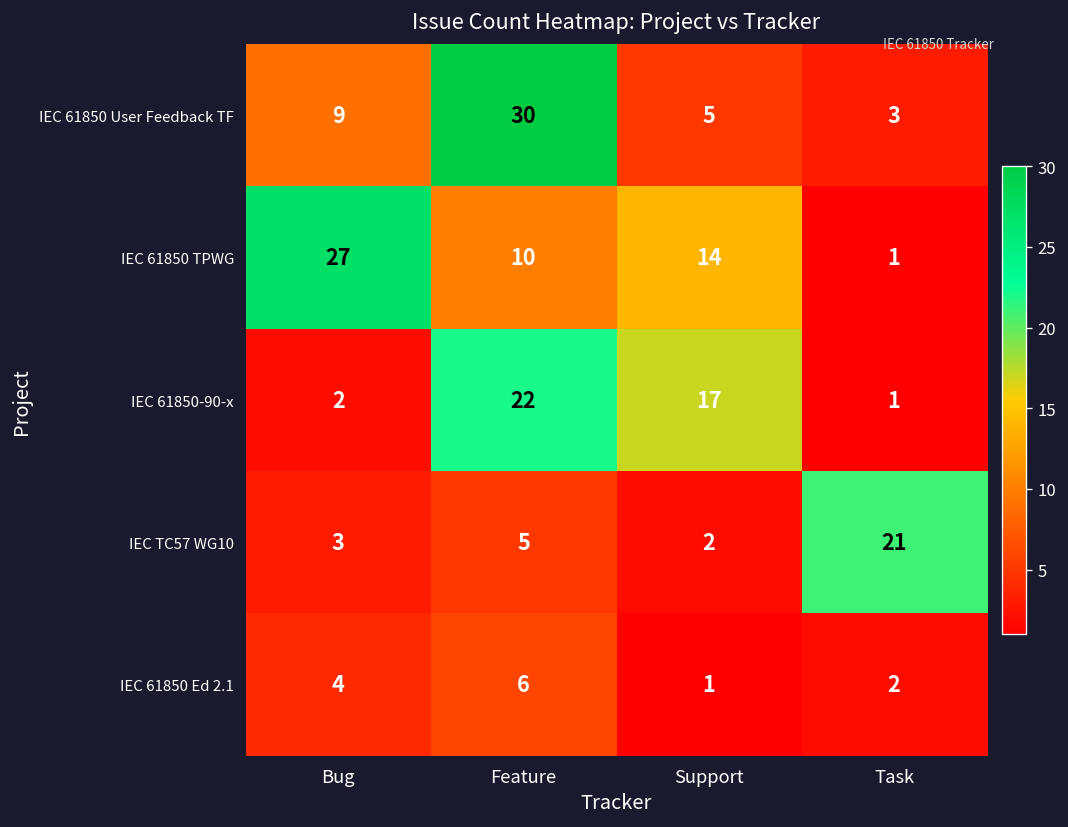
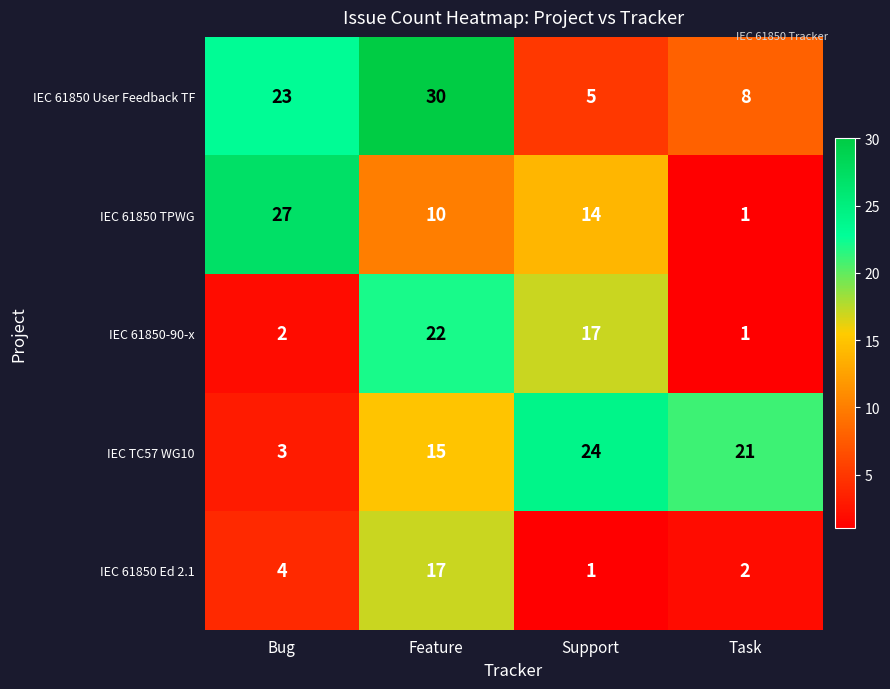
  {
    "IEC 61850 User Feedback TF": {
-     "Bug": 9,
+     "Bug": 23,
      "Feature": 30,
      "Support": 5,
-     "Task": 3
+     "Task": 8
    },
    "IEC 61850 TPWG": {
      "Bug": 27,
      "Feature": 10,
      "Support": 14,
      "Task": 1
    },
    "IEC 61850-90-x": {
      "Bug": 2,
      "Feature": 22,
      "Support": 17,
      "Task": 1
    },
    "IEC TC57 WG10": {
      "Bug": 3,
-     "Feature": 5,
-     "Support": 2,
+     "Feature": 15,
+     "Support": 24,
      "Task": 21
    },
    "IEC 61850 Ed 2.1": {
      "Bug": 4,
-     "Feature": 6,
+     "Feature": 17,
      "Support": 1,
      "Task": 2
    }
  }
